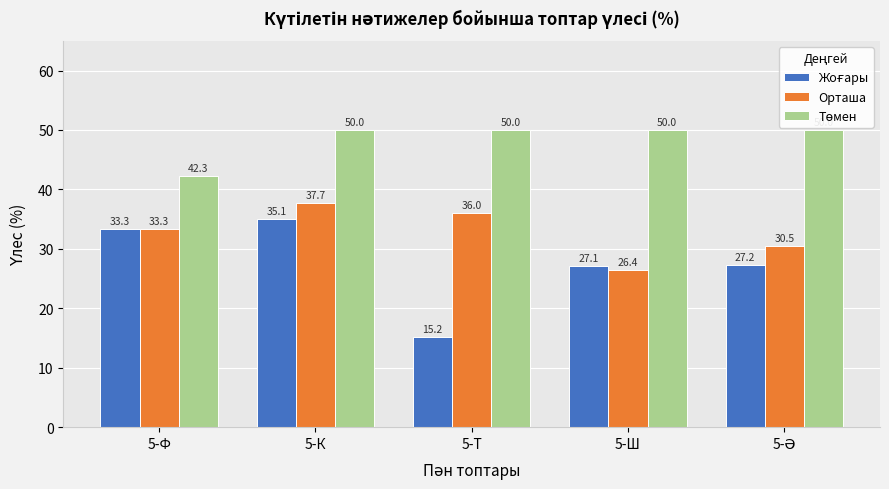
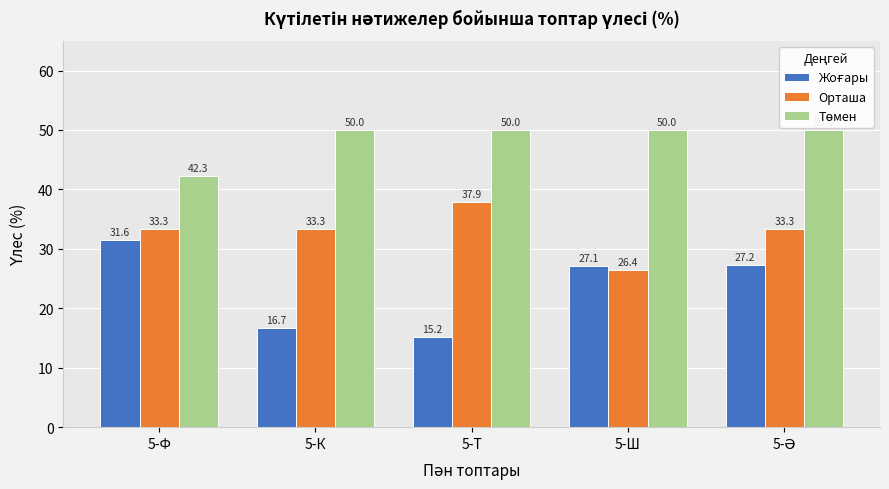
  {
    "Жоғары": {
-     "5-Ф": 33.3,
-     "5-К": 35.1,
+     "5-Ф": 31.6,
+     "5-К": 16.7,
      "5-Т": 15.2,
      "5-Ш": 27.1,
      "5-Ә": 27.2
    },
    "Орташа": {
      "5-Ф": 33.3,
-     "5-К": 37.7,
-     "5-Т": 36.0,
+     "5-К": 33.3,
+     "5-Т": 37.9,
      "5-Ш": 26.4,
-     "5-Ә": 30.5
+     "5-Ә": 33.3
    },
    "Төмен": {
      "5-Ф": 42.3,
      "5-К": 50.0,
      "5-Т": 50.0,
      "5-Ш": 50.0
    }
  }
